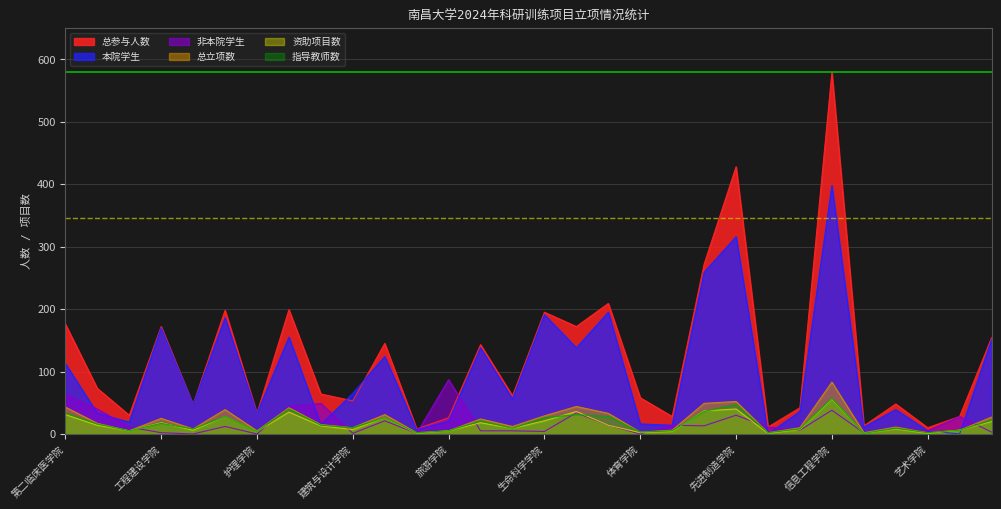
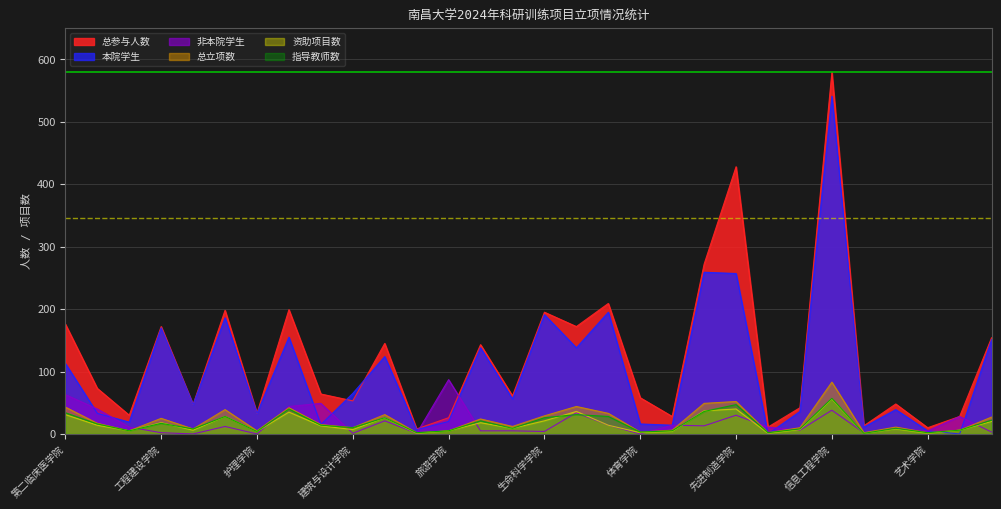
  {
    "总参与人数": {
      "第二临床医学院": 180,
      "建筑与设计学院": 50,
      "旅游学院": 30,
      "体育学院": 60,
      "先进制造学院": 430,
      "信息工程学院": 580,
      "艺术学院": 10
    },
    "本院学生": {
      "第二临床医学院": 110,
      "建筑与设计学院": 70,
      "旅游学院": 20,
      "体育学院": 20,
-     "先进制造学院": 320,
-     "信息工程学院": 400
+     "先进制造学院": 260,
+     "信息工程学院": 540
    },
    "非本院学生": {
      "第二临床医学院": 60,
      "工程建设学院": 0,
      "建筑与设计学院": 0,
      "旅游学院": 90,
      "生命科学学院": 0,
      "先进制造学院": 30,
      "信息工程学院": 40
    },
    "指导教师数": {
      "先进制造学院": 50
    }
  }
